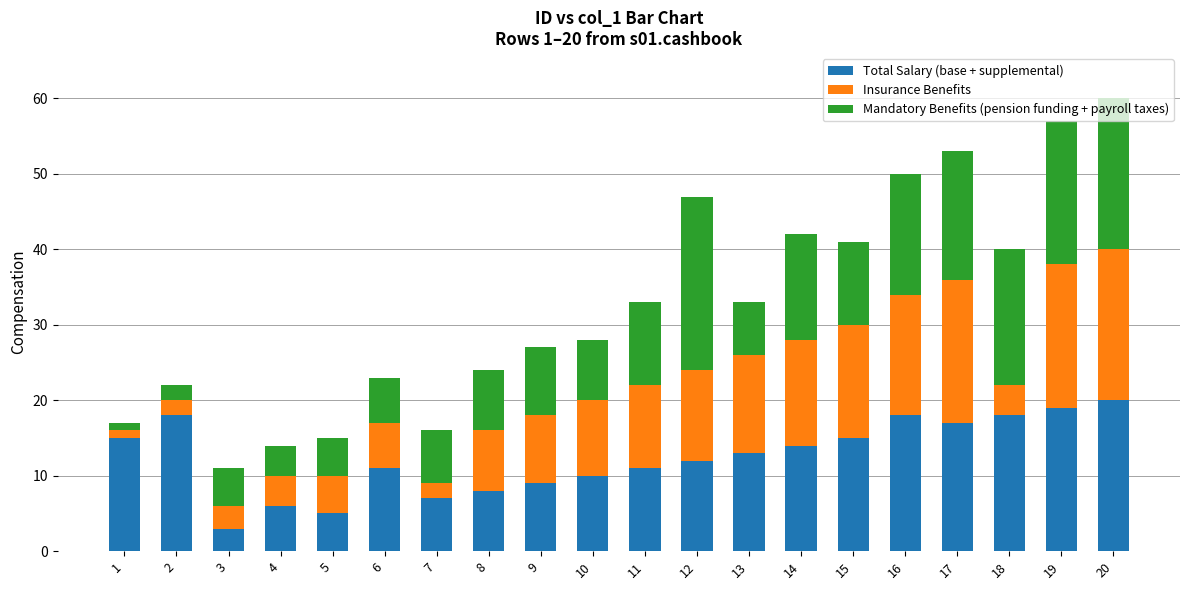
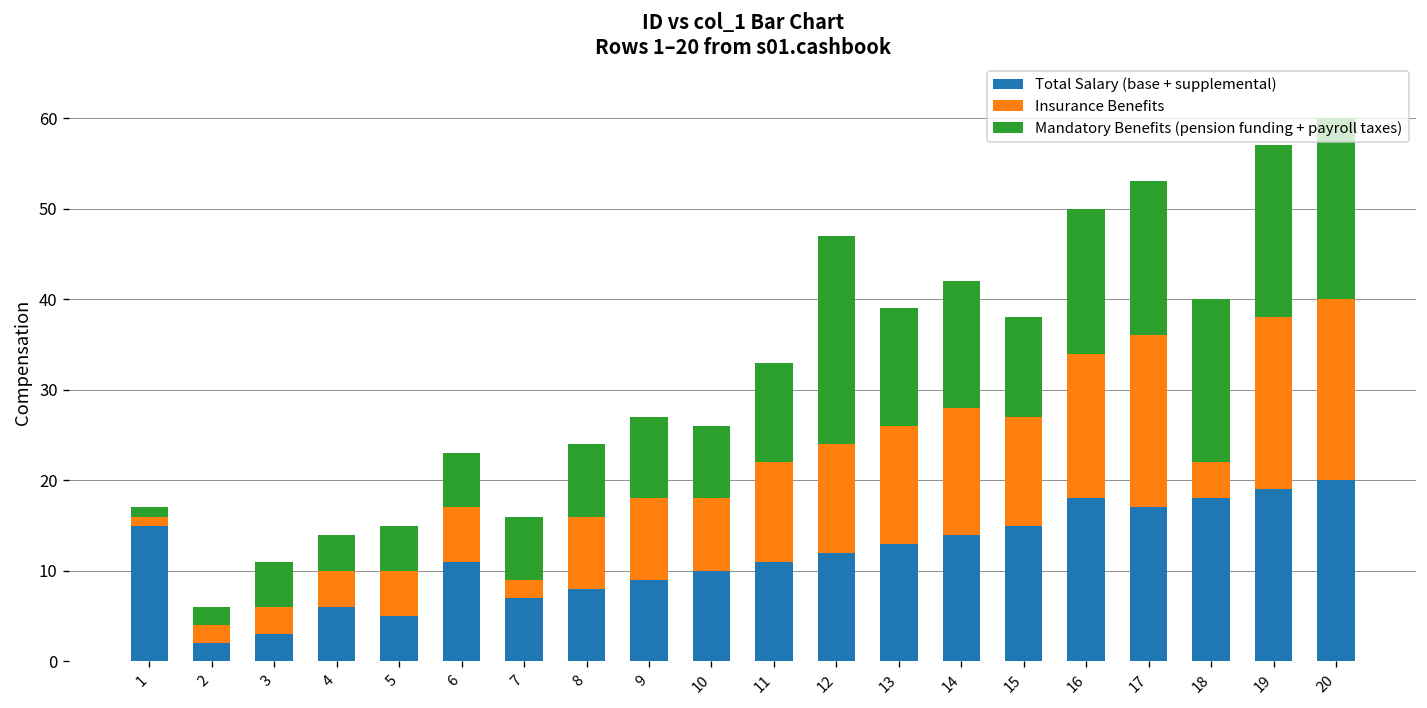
  {
    "Total Salary (base + supplemental)": {
      "1": 15,
-     "2": 18,
+     "2": 2,
      "3": 3,
      "4": 6,
      "5": 5,
      "6": 11,
      "7": 7,
      "8": 8,
      "9": 9,
      "10": 10,
      "11": 11,
      "12": 12,
      "13": 13,
      "14": 14,
      "15": 15,
      "16": 18,
      "17": 17,
      "18": 18,
      "19": 19,
      "20": 20
    },
    "Insurance Benefits": {
      "1": 1,
      "2": 2,
      "3": 3,
      "4": 4,
      "5": 5,
      "6": 6,
      "7": 2,
      "8": 8,
      "9": 9,
-     "10": 10,
+     "10": 8,
      "11": 11,
      "12": 12,
      "13": 13,
      "14": 14,
-     "15": 15,
+     "15": 12,
      "16": 16,
      "17": 19,
      "18": 4,
      "19": 19,
      "20": 20
    },
    "Mandatory Benefits (pension funding + payroll taxes)": {
      "1": 1,
      "2": 2,
      "3": 5,
      "4": 4,
      "5": 5,
      "6": 6,
      "7": 7,
      "8": 8,
      "9": 9,
      "10": 8,
      "11": 11,
      "12": 23,
-     "13": 7,
+     "13": 13,
      "14": 14,
      "15": 11,
      "16": 16,
      "17": 17,
      "18": 18
    }
  }
